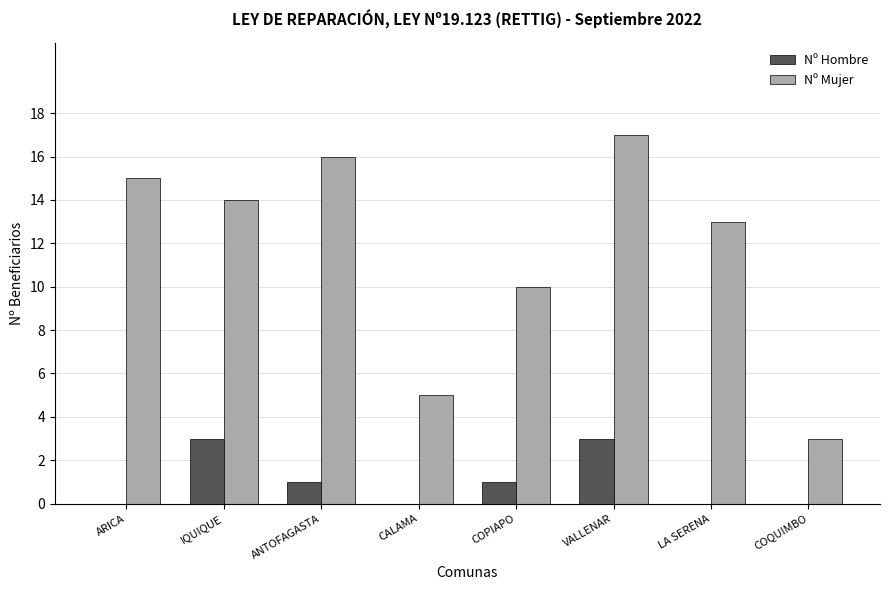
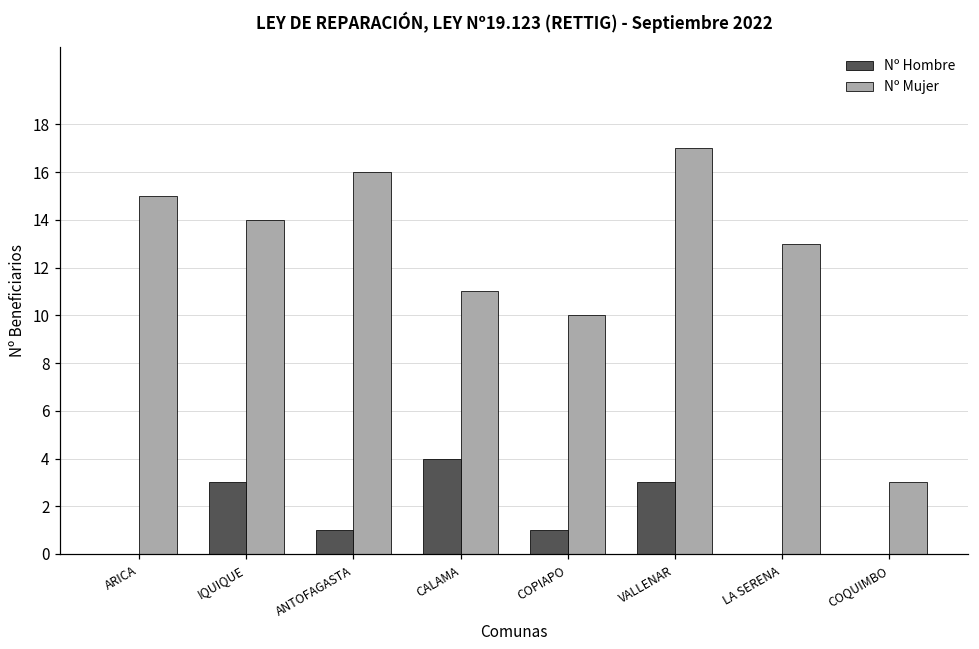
  {
    "Nº Hombre": {
      "ARICA": 0,
      "IQUIQUE": 3,
      "ANTOFAGASTA": 1,
-     "CALAMA": 0,
+     "CALAMA": 4,
      "COPIAPO": 1,
      "VALLENAR": 3,
      "LA SERENA": 0,
      "COQUIMBO": 0
    },
    "Nº Mujer": {
      "ARICA": 15,
      "IQUIQUE": 14,
      "ANTOFAGASTA": 16,
-     "CALAMA": 5,
+     "CALAMA": 11,
      "COPIAPO": 10,
      "VALLENAR": 17,
      "LA SERENA": 13,
      "COQUIMBO": 3
    }
  }
